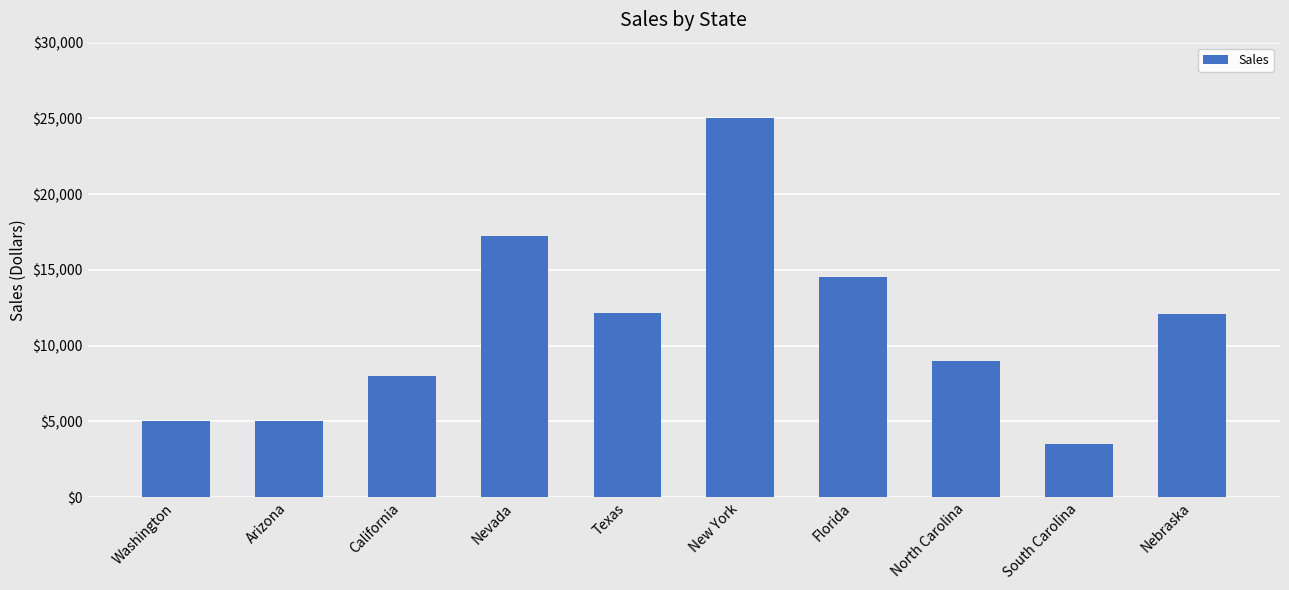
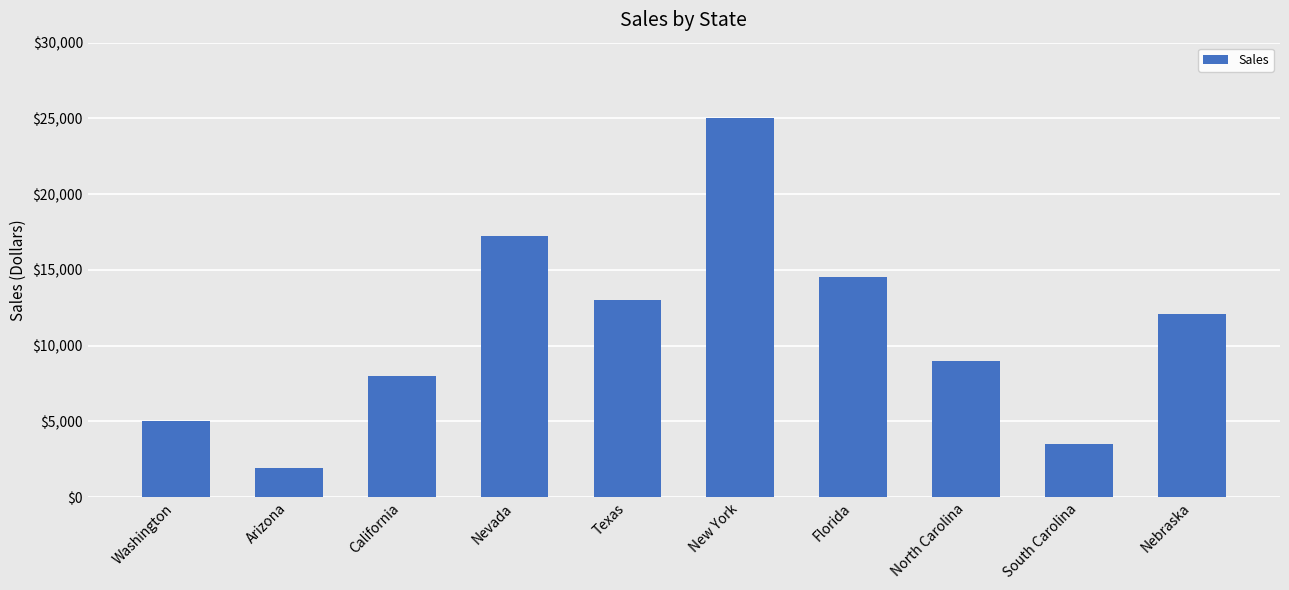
  {
    "Washington": "$5,100",
-   "Arizona": "$5,000",
+   "Arizona": "$1,900",
    "California": "$8,000",
    "Nevada": "$17,200",
-   "Texas": "$12,100",
+   "Texas": "$13,000",
    "New York": "$25,000",
    "Florida": "$14,500",
    "North Carolina": "$9,000",
    "South Carolina": "$3,500",
    "Nebraska": "$12,100"
  }
